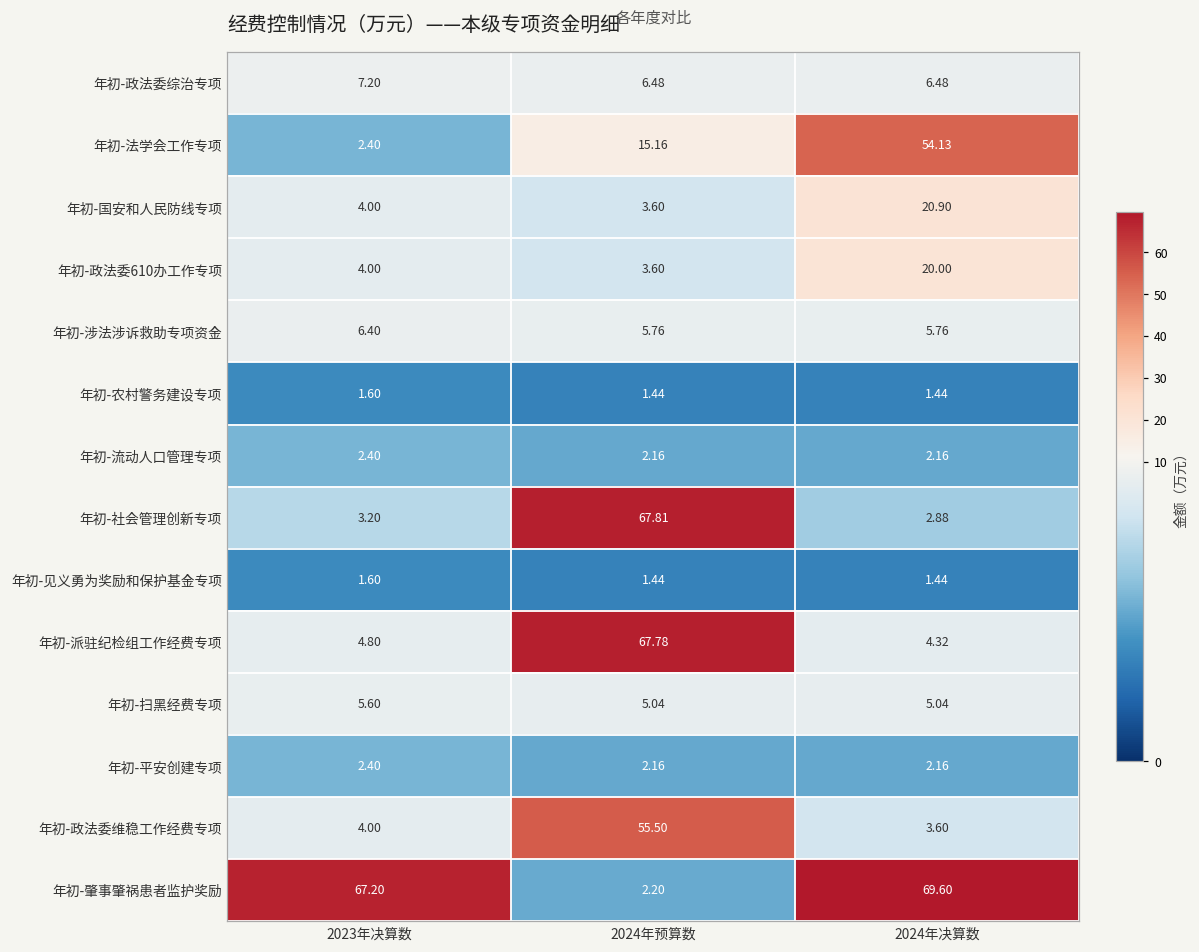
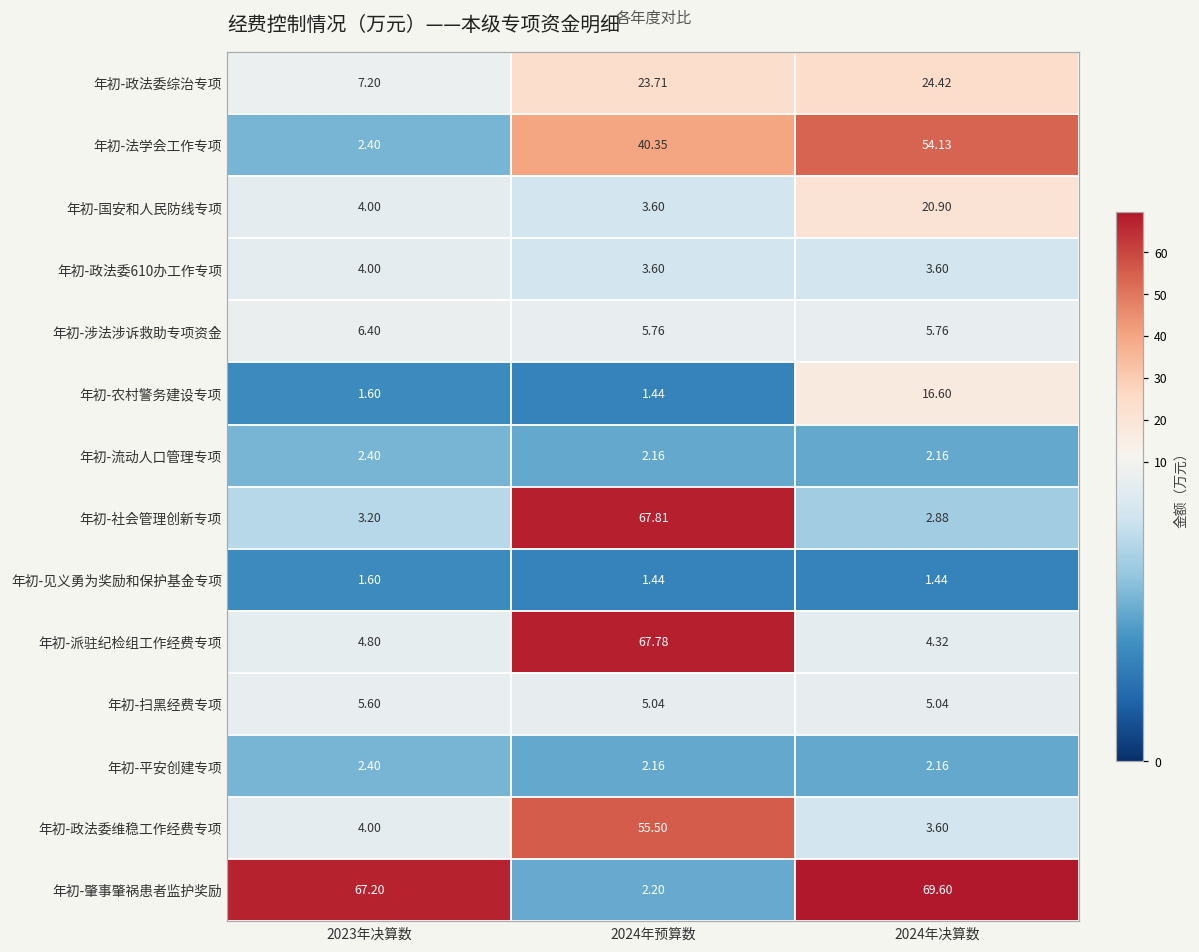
  {
    "年初-政法委综治专项": {
      "2023年决算数": 7.20,
-     "2024年预算数": 6.48,
-     "2024年决算数": 6.48
+     "2024年预算数": 23.71,
+     "2024年决算数": 24.42
    },
    "年初-法学会工作专项": {
      "2023年决算数": 2.40,
-     "2024年预算数": 15.16,
+     "2024年预算数": 40.35,
      "2024年决算数": 54.13
    },
    "年初-国安和人民防线专项": {
      "2023年决算数": 4.00,
      "2024年预算数": 3.60,
      "2024年决算数": 20.90
    },
    "年初-政法委610办工作专项": {
      "2023年决算数": 4.00,
      "2024年预算数": 3.60,
-     "2024年决算数": 20.00
+     "2024年决算数": 3.60
    },
    "年初-涉法涉诉救助专项资金": {
      "2023年决算数": 6.40,
      "2024年预算数": 5.76,
      "2024年决算数": 5.76
    },
    "年初-农村警务建设专项": {
      "2023年决算数": 1.60,
      "2024年预算数": 1.44,
-     "2024年决算数": 1.44
+     "2024年决算数": 16.60
    },
    "年初-流动人口管理专项": {
      "2023年决算数": 2.40,
      "2024年预算数": 2.16,
      "2024年决算数": 2.16
    },
    "年初-社会管理创新专项": {
      "2023年决算数": 3.20,
      "2024年预算数": 67.81,
      "2024年决算数": 2.88
    },
    "年初-见义勇为奖励和保护基金专项": {
      "2023年决算数": 1.60,
      "2024年预算数": 1.44,
      "2024年决算数": 1.44
    },
    "年初-派驻纪检组工作经费专项": {
      "2023年决算数": 4.80,
      "2024年预算数": 67.78,
      "2024年决算数": 4.32
    },
    "年初-扫黑经费专项": {
      "2023年决算数": 5.60,
      "2024年预算数": 5.04,
      "2024年决算数": 5.04
    },
    "年初-平安创建专项": {
      "2023年决算数": 2.40,
      "2024年预算数": 2.16,
      "2024年决算数": 2.16
    },
    "年初-政法委维稳工作经费专项": {
      "2023年决算数": 4.00,
      "2024年预算数": 55.50,
      "2024年决算数": 3.60
    },
    "年初-肇事肇祸患者监护奖励": {
      "2023年决算数": 67.20,
      "2024年预算数": 2.20,
      "2024年决算数": 69.60
    }
  }
